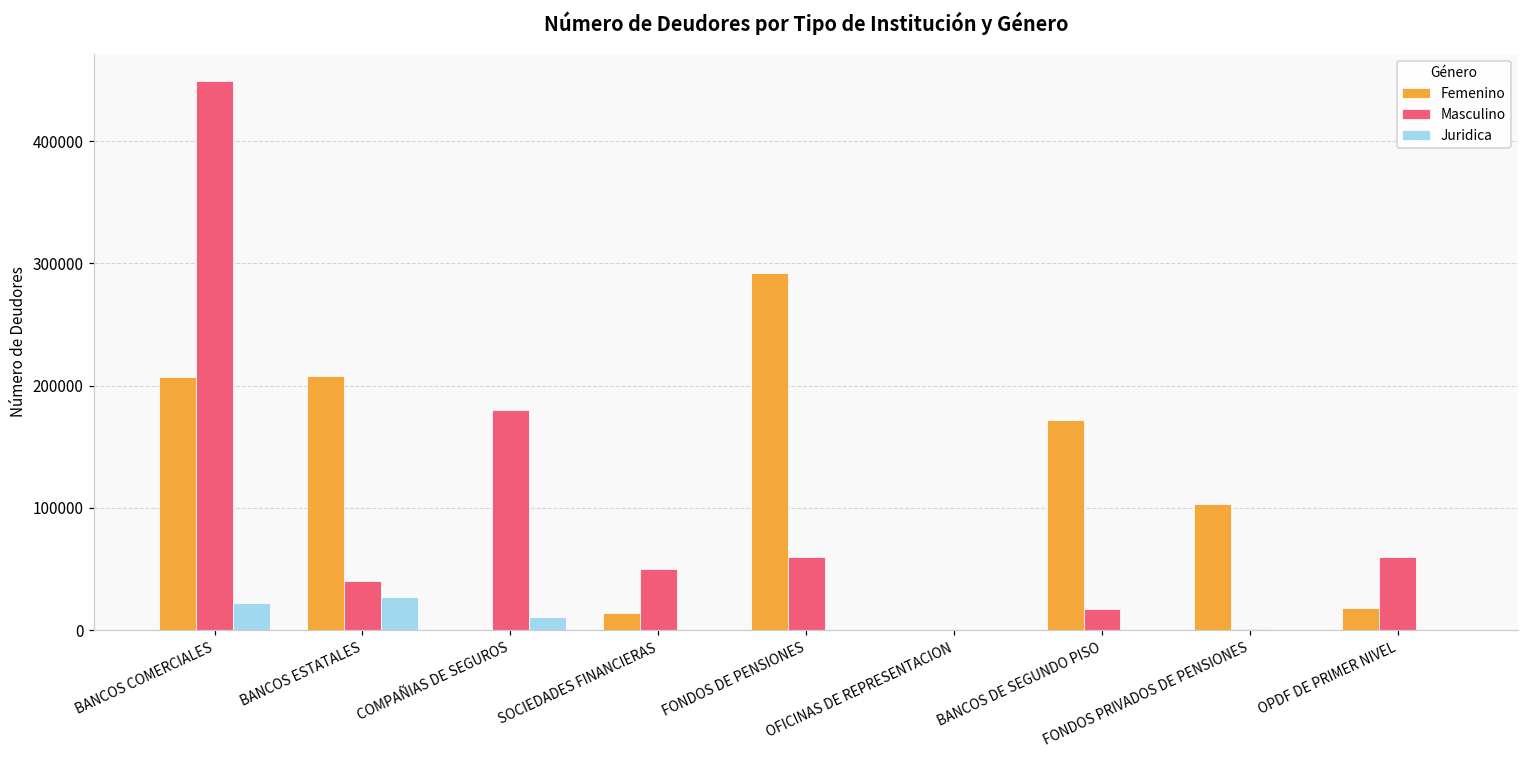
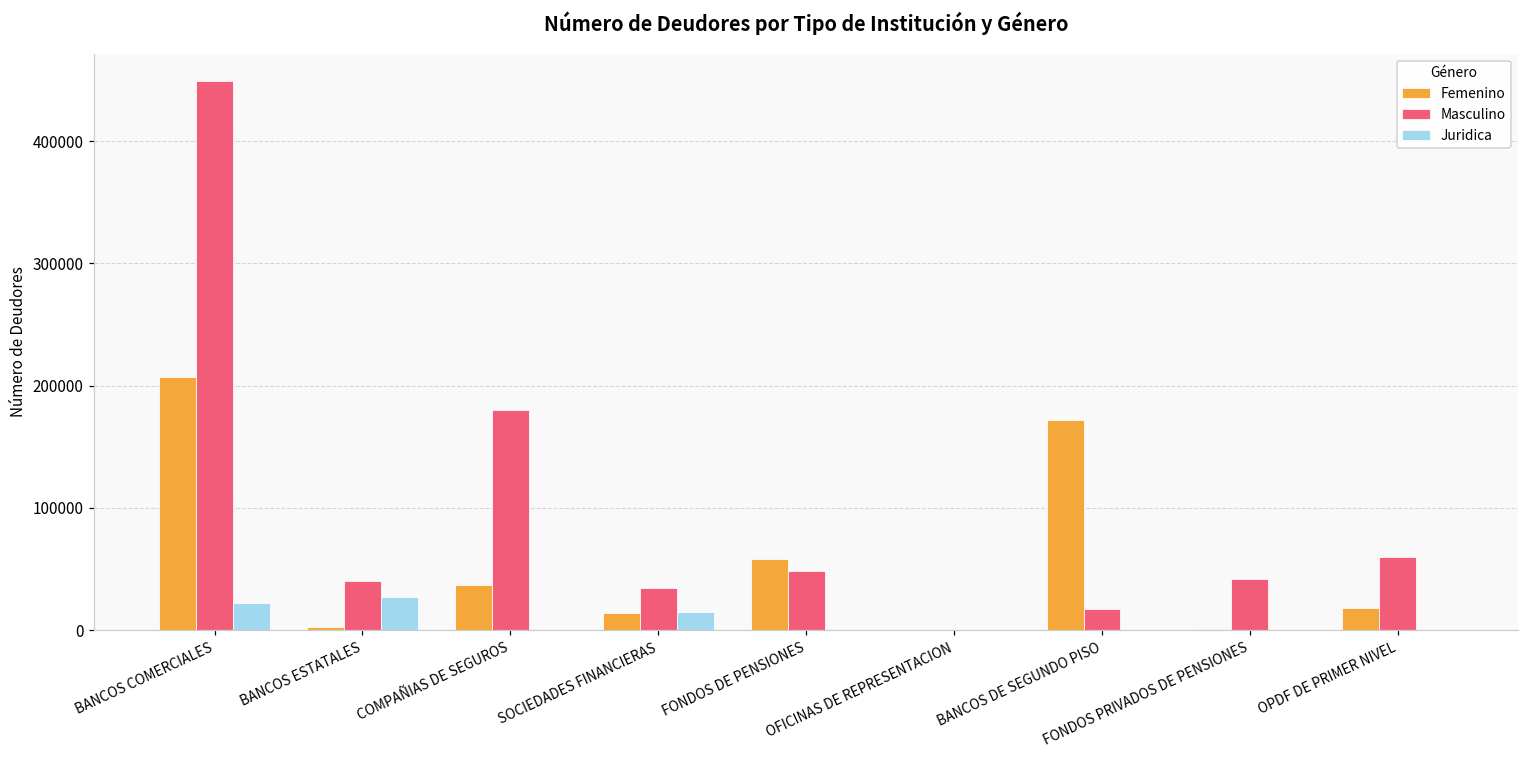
  {
    "Femenino": {
      "BANCOS COMERCIALES": 208000,
-     "BANCOS ESTATALES": 208000,
-     "COMPAÑIAS DE SEGUROS": 0,
+     "BANCOS ESTATALES": 3000,
+     "COMPAÑIAS DE SEGUROS": 37000,
      "SOCIEDADES FINANCIERAS": 14000,
-     "FONDOS DE PENSIONES": 292000,
+     "FONDOS DE PENSIONES": 58000,
      "OFICINAS DE REPRESENTACION": 0,
      "BANCOS DE SEGUNDO PISO": 172000,
-     "FONDOS PRIVADOS DE PENSIONES": 103000,
+     "FONDOS PRIVADOS DE PENSIONES": 1000,
      "OPDF DE PRIMER NIVEL": 18000
    },
    "Masculino": {
      "BANCOS COMERCIALES": 449000,
      "BANCOS ESTATALES": 40000,
      "COMPAÑIAS DE SEGUROS": 180000,
-     "SOCIEDADES FINANCIERAS": 50000,
-     "FONDOS DE PENSIONES": 60000,
+     "SOCIEDADES FINANCIERAS": 35000,
+     "FONDOS DE PENSIONES": 49000,
      "BANCOS DE SEGUNDO PISO": 18000,
-     "FONDOS PRIVADOS DE PENSIONES": 1000,
+     "FONDOS PRIVADOS DE PENSIONES": 42000,
      "OPDF DE PRIMER NIVEL": 60000
    },
    "Juridica": {
      "BANCOS COMERCIALES": 23000,
      "BANCOS ESTATALES": 27000,
-     "COMPAÑIAS DE SEGUROS": 11000,
-     "SOCIEDADES FINANCIERAS": 1000,
+     "COMPAÑIAS DE SEGUROS": 0,
+     "SOCIEDADES FINANCIERAS": 15000,
      "BANCOS DE SEGUNDO PISO": 0
    }
  }
